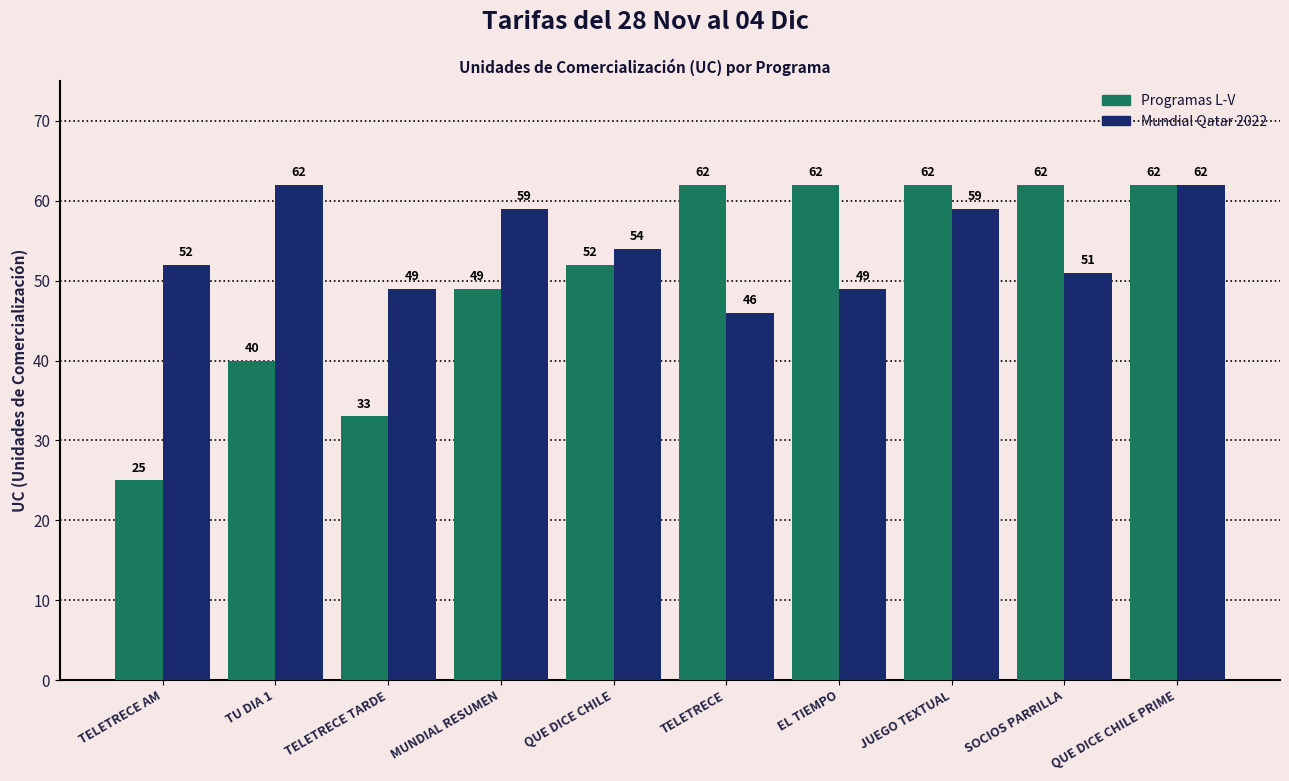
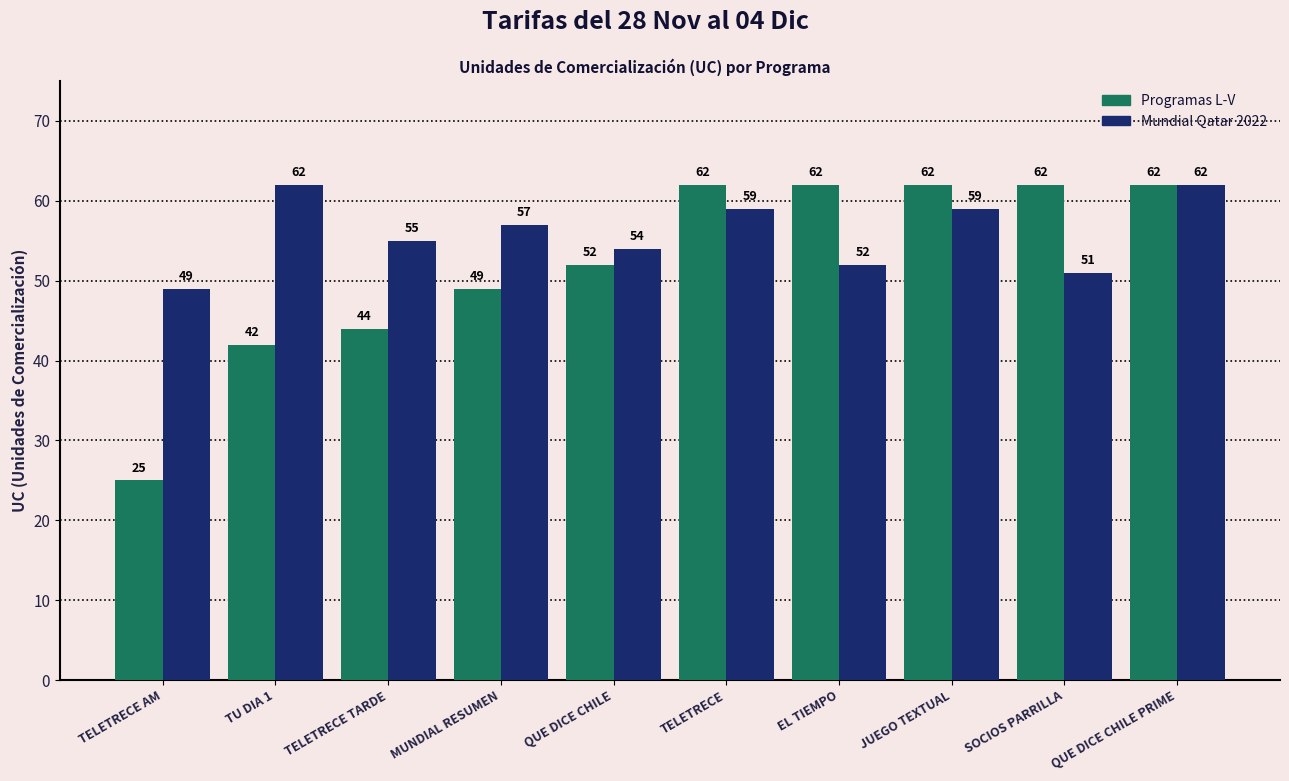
  {
    "Programas L-V": {
      "TELETRECE AM": 25,
-     "TU DIA 1": 40,
-     "TELETRECE TARDE": 33,
+     "TU DIA 1": 42,
+     "TELETRECE TARDE": 44,
      "MUNDIAL RESUMEN": 49,
      "QUE DICE CHILE": 52,
      "TELETRECE": 62,
      "EL TIEMPO": 62,
      "JUEGO TEXTUAL": 62,
      "SOCIOS PARRILLA": 62,
      "QUE DICE CHILE PRIME": 62
    },
    "Mundial Qatar 2022": {
-     "TELETRECE AM": 52,
+     "TELETRECE AM": 49,
      "TU DIA 1": 62,
-     "TELETRECE TARDE": 49,
-     "MUNDIAL RESUMEN": 59,
+     "TELETRECE TARDE": 55,
+     "MUNDIAL RESUMEN": 57,
      "QUE DICE CHILE": 54,
-     "TELETRECE": 46,
-     "EL TIEMPO": 49,
+     "TELETRECE": 59,
+     "EL TIEMPO": 52,
      "JUEGO TEXTUAL": 59,
      "SOCIOS PARRILLA": 51,
      "QUE DICE CHILE PRIME": 62
    }
  }
